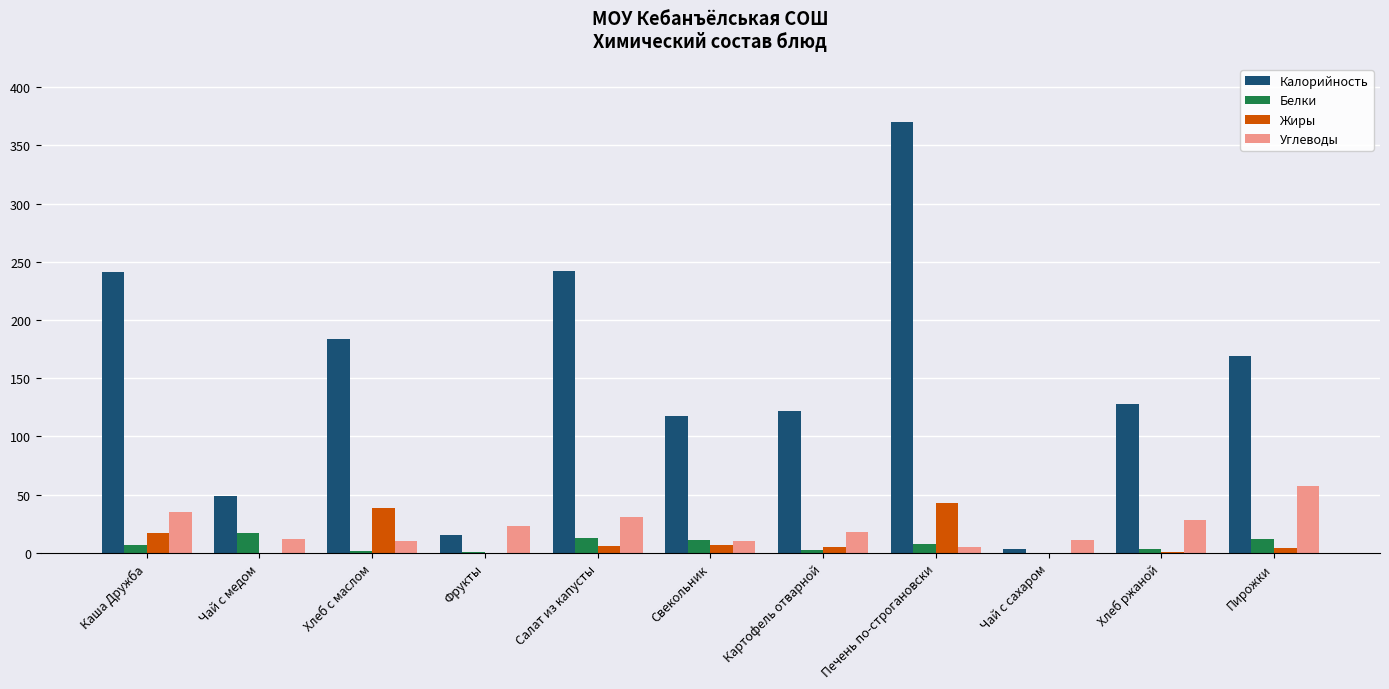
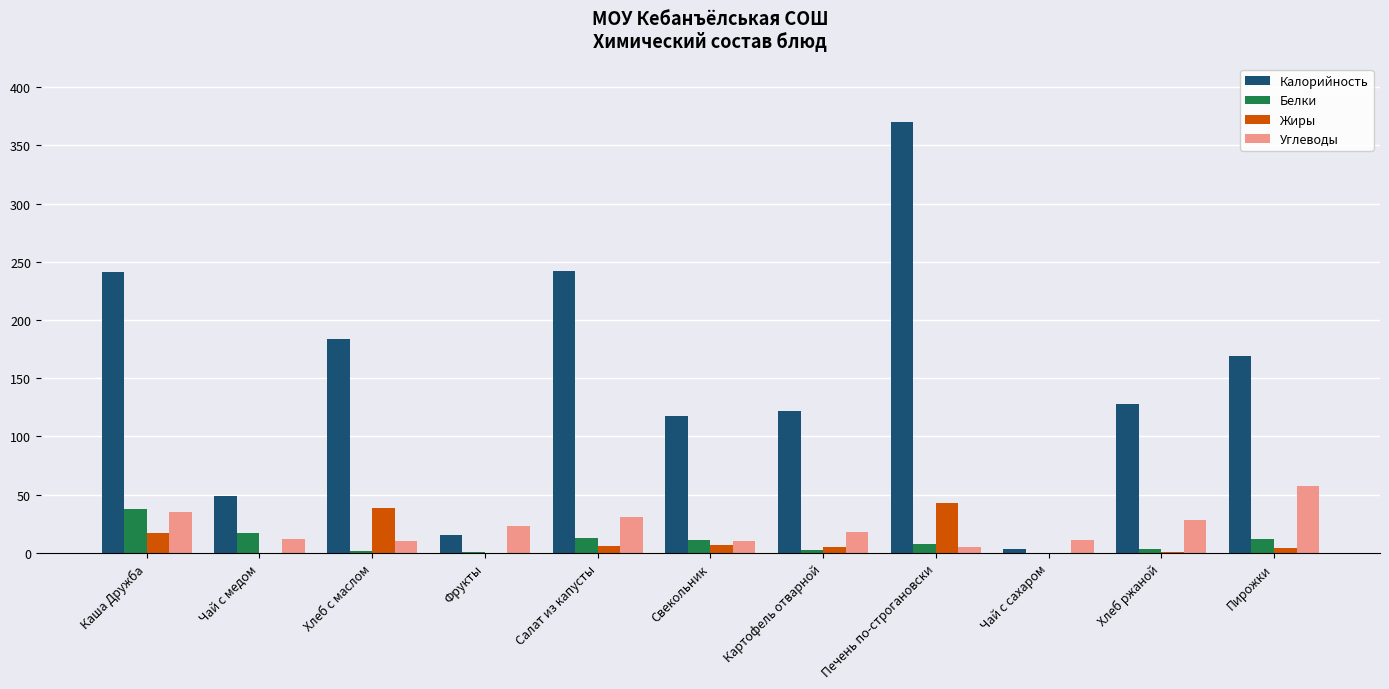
  {
    "Калорийность": {
      "Каша Дружба": 241,
      "Чай с медом": 49,
      "Хлеб с маслом": 184,
      "Фрукты": 15,
      "Салат из капусты": 242,
      "Свекольник": 118,
      "Картофель отварной": 122,
      "Печень по-строгановски": 370,
      "Чай с сахаром": 3,
      "Хлеб ржаной": 128,
      "Пирожки": 169
    },
    "Белки": {
-     "Каша Дружба": 7,
+     "Каша Дружба": 38,
      "Чай с медом": 17,
      "Салат из капусты": 13,
      "Свекольник": 11,
      "Печень по-строгановски": 7,
      "Чай с сахаром": 0,
      "Хлеб ржаной": 3,
      "Пирожки": 12
    },
    "Жиры": {
      "Каша Дружба": 17,
      "Чай с медом": 0,
      "Хлеб с маслом": 39,
      "Фрукты": 0,
      "Салат из капусты": 6,
      "Свекольник": 6,
      "Картофель отварной": 5,
      "Печень по-строгановски": 43,
      "Чай с сахаром": 0,
      "Пирожки": 4
    },
    "Углеводы": {
      "Каша Дружба": 35,
      "Чай с медом": 12,
      "Хлеб с маслом": 10,
      "Фрукты": 23,
      "Салат из капусты": 31,
      "Свекольник": 10,
      "Картофель отварной": 18,
      "Печень по-строгановски": 5,
      "Чай с сахаром": 11,
      "Хлеб ржаной": 29,
      "Пирожки": 58
    }
  }
